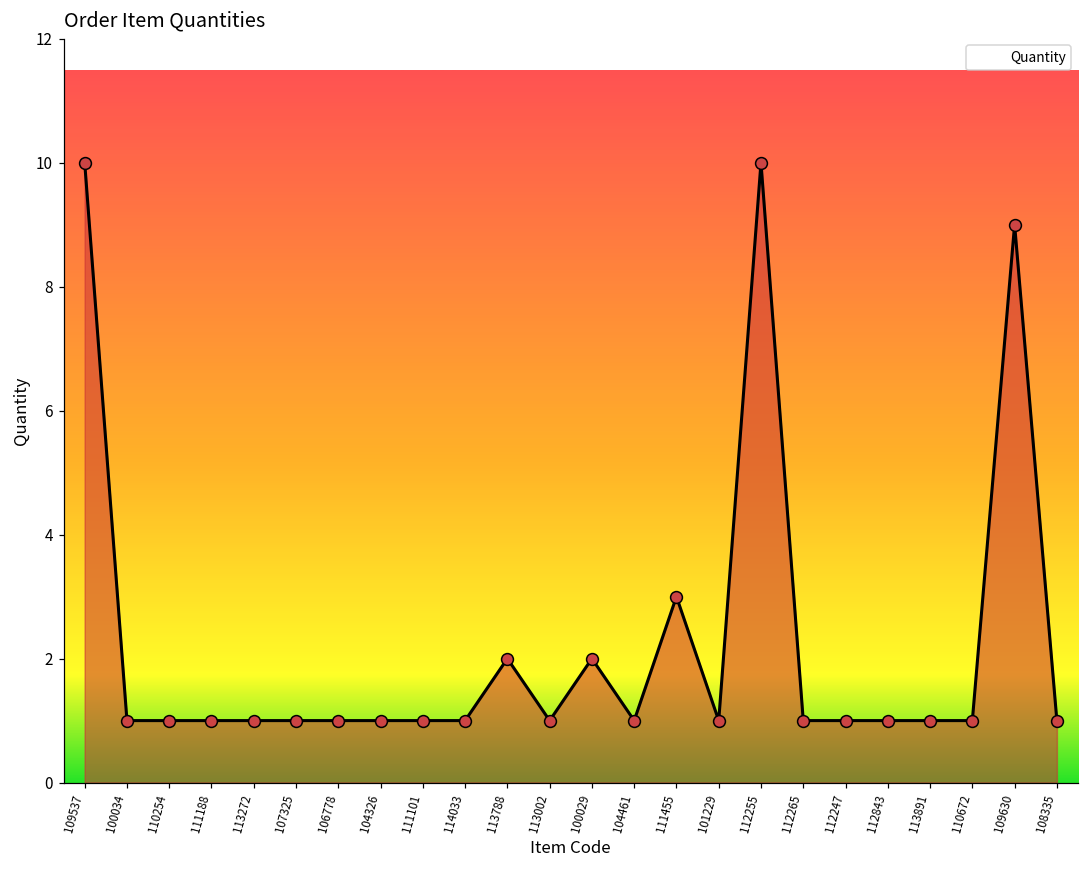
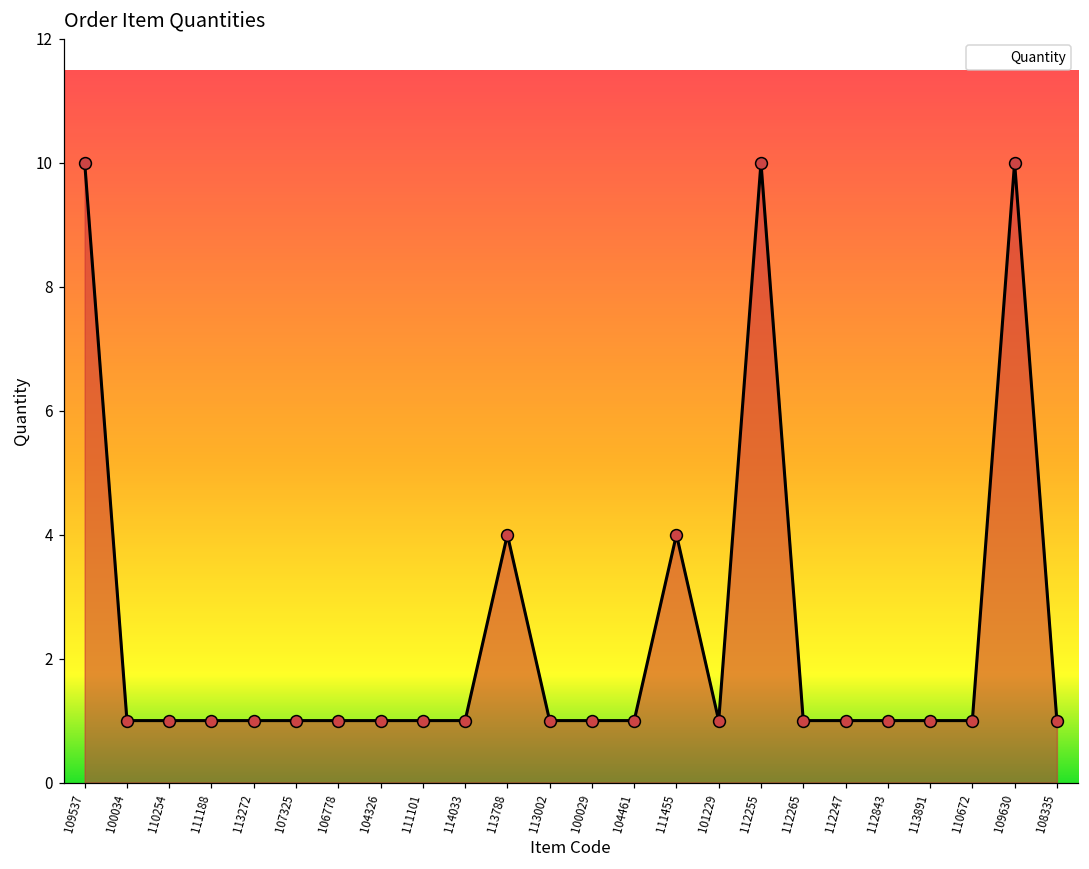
  {
    "109537": 10,
    "100034": 1,
    "110254": 1,
    "111188": 1,
    "113272": 1,
    "107325": 1,
    "106778": 1,
    "104326": 1,
    "111101": 1,
    "114033": 1,
-   "113788": 2,
+   "113788": 4,
    "113002": 1,
-   "100029": 2,
+   "100029": 1,
    "104461": 1,
-   "111455": 3,
+   "111455": 4,
    "101229": 1,
    "112255": 10,
    "112265": 1,
    "112247": 1,
    "112843": 1,
    "113891": 1,
    "110672": 1,
-   "109630": 9,
+   "109630": 10,
    "108335": 1
  }
